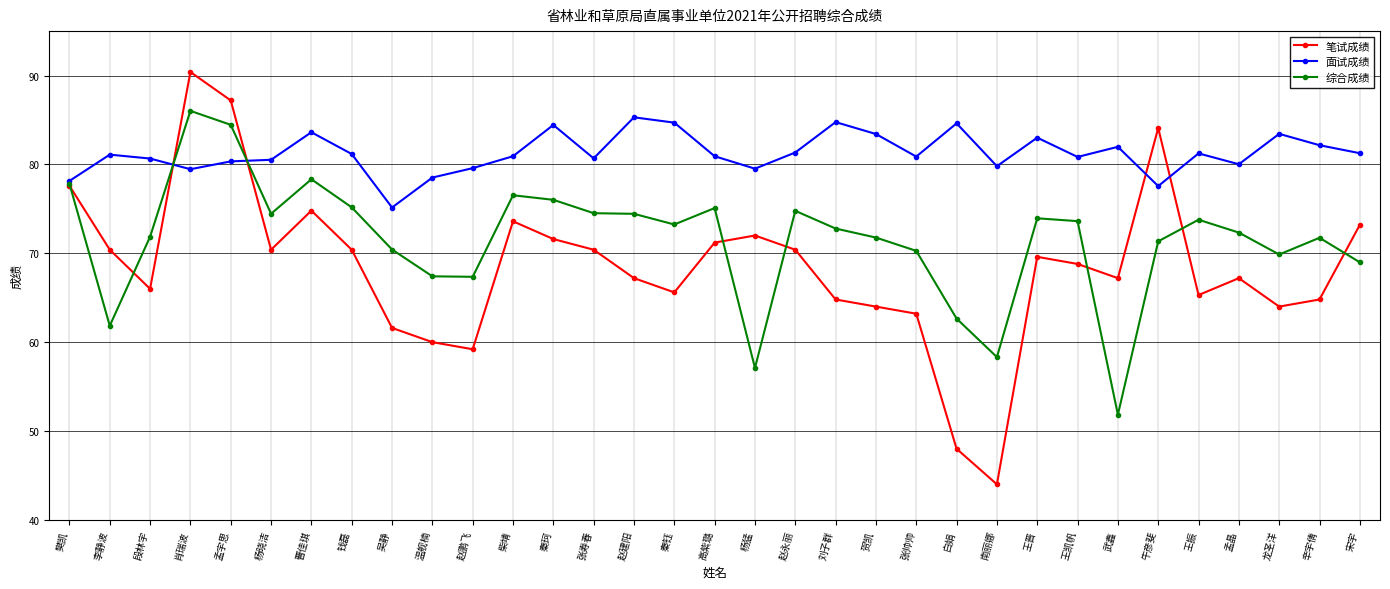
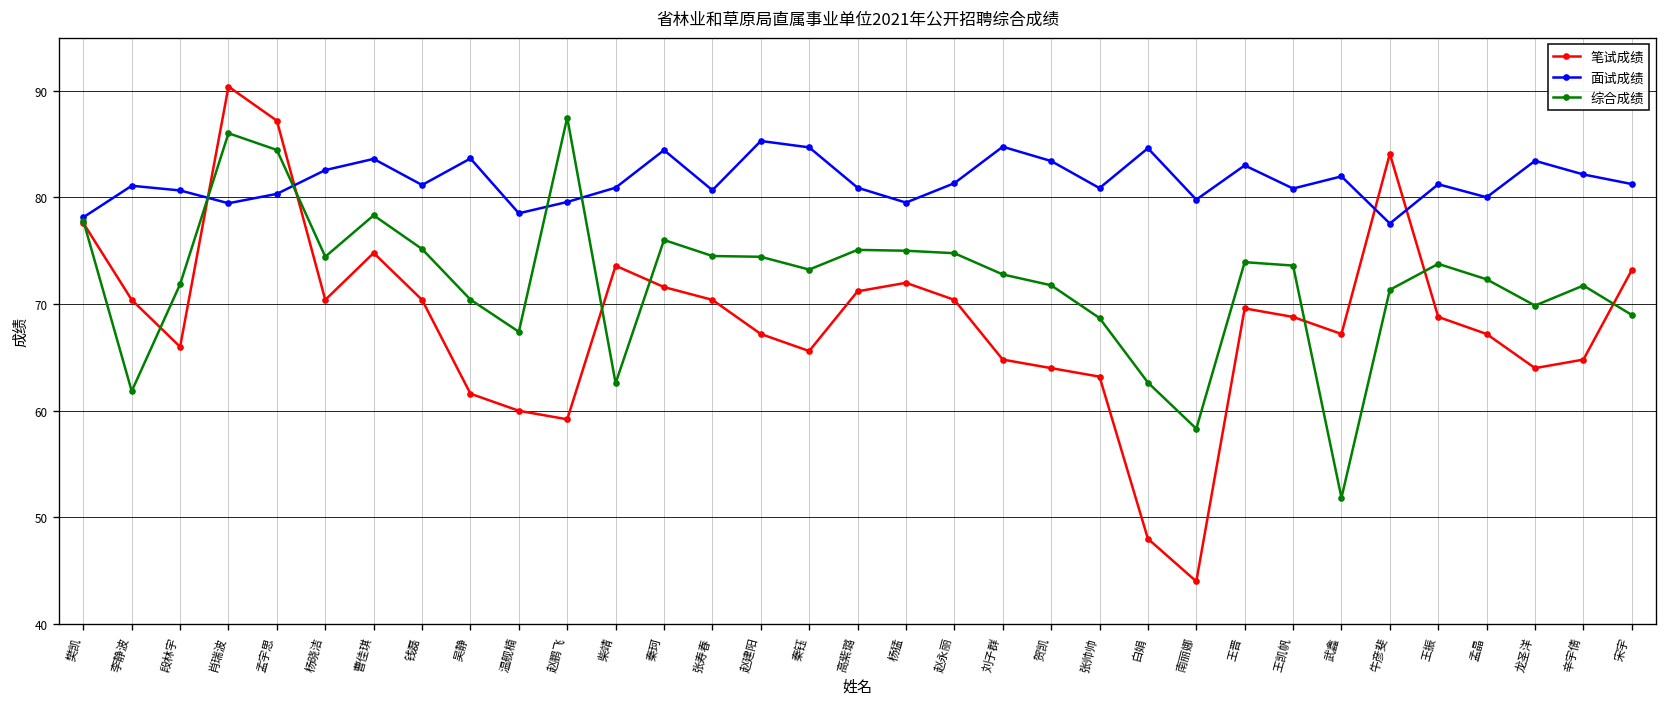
  {
    "笔试成绩": {
      "李静波": 70,
      "段林宇": 66,
      "肖瑞波": 90,
      "孟宇思": 87,
      "杨晓洁": 70,
      "曹佳琪": 75,
      "钱磊": 70,
      "吴静": 62,
      "温舰楠": 60,
      "赵鹏飞": 59,
      "柴靖": 74,
      "秦珂": 72,
      "张寿春": 70,
      "赵建阳": 67,
      "秦钰": 66,
      "高紫璐": 71,
      "杨猛": 72,
      "赵永丽": 70,
      "刘子群": 65,
      "贺凯": 64,
      "张帅帅": 63,
      "白娟": 48,
      "南丽娜": 44,
      "王晋": 70,
      "王凯帆": 69,
      "武鑫": 67,
      "牛彦斐": 84,
-     "王振": 65,
+     "王振": 69,
      "孟晶": 67,
      "龙圣洋": 64,
      "辛宇倩": 65,
      "宋宇": 73
    },
    "面试成绩": {
      "樊凯": 78,
      "李静波": 81,
      "段林宇": 81,
      "肖瑞波": 79,
      "孟宇思": 80,
-     "杨晓洁": 81,
+     "杨晓洁": 83,
      "曹佳琪": 84,
      "钱磊": 81,
-     "吴静": 75,
+     "吴静": 84,
      "温舰楠": 79,
      "赵鹏飞": 80,
      "柴靖": 81,
      "秦珂": 84,
      "张寿春": 81,
      "赵建阳": 85,
      "秦钰": 85,
      "高紫璐": 81,
      "杨猛": 80,
      "赵永丽": 81,
      "刘子群": 85,
      "贺凯": 83,
      "张帅帅": 81,
      "白娟": 85,
      "南丽娜": 80,
      "王晋": 83,
      "王凯帆": 81,
      "武鑫": 82,
      "牛彦斐": 78,
      "王振": 81,
      "孟晶": 80,
      "龙圣洋": 83,
      "辛宇倩": 82,
      "宋宇": 81
    },
    "综合成绩": {
      "李静波": 62,
      "段林宇": 72,
      "肖瑞波": 86,
      "孟宇思": 84,
      "杨晓洁": 74,
      "曹佳琪": 78,
      "钱磊": 75,
      "吴静": 70,
      "温舰楠": 67,
-     "赵鹏飞": 67,
-     "柴靖": 77,
+     "赵鹏飞": 87,
+     "柴靖": 63,
      "秦珂": 76,
      "张寿春": 75,
      "赵建阳": 74,
      "秦钰": 73,
      "高紫璐": 75,
-     "杨猛": 57,
+     "杨猛": 75,
      "赵永丽": 75,
      "刘子群": 73,
      "贺凯": 72,
-     "张帅帅": 70,
+     "张帅帅": 69,
      "白娟": 63,
      "南丽娜": 58,
      "王晋": 74,
      "王凯帆": 74,
      "武鑫": 52,
      "牛彦斐": 71,
      "王振": 74,
      "孟晶": 72,
      "龙圣洋": 70,
      "辛宇倩": 72,
      "宋宇": 69
    }
  }
